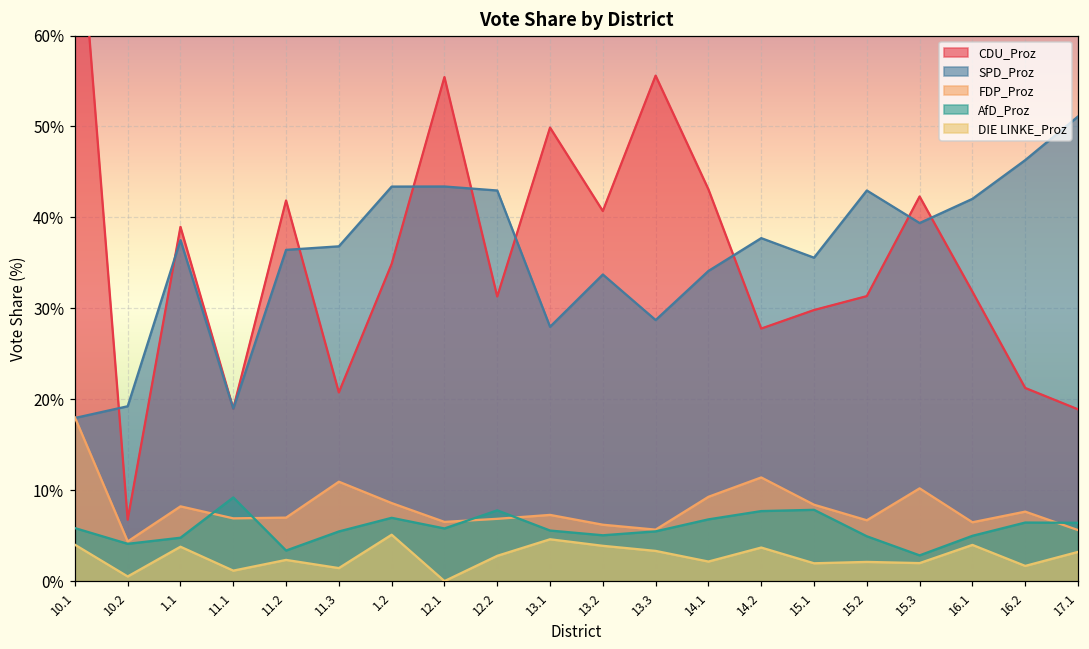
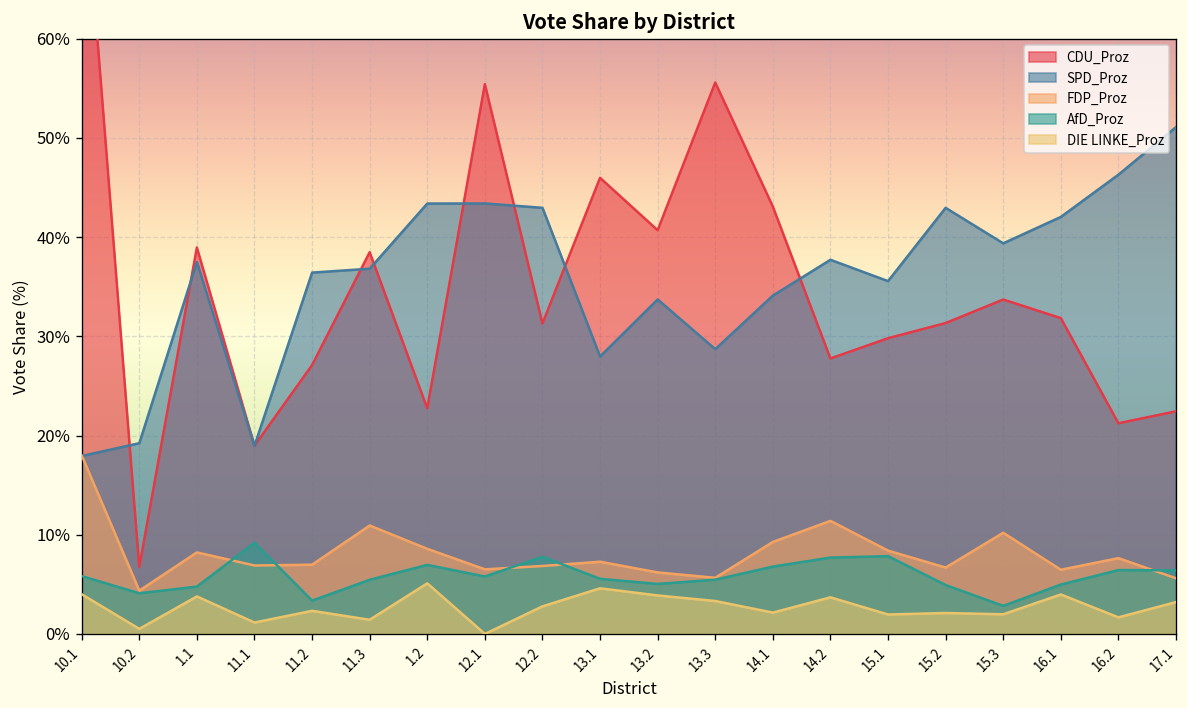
  {
    "CDU_Proz": {
      "10.2": "7%",
      "1.1": "39%",
-     "11.2": "42%",
-     "11.3": "21%",
-     "1.2": "35%",
+     "11.2": "27%",
+     "11.3": "38%",
+     "1.2": "23%",
      "12.1": "55%",
      "12.2": "31%",
-     "13.1": "50%",
+     "13.1": "46%",
      "13.2": "41%",
      "13.3": "56%",
      "14.1": "43%",
      "14.2": "28%",
      "15.1": "30%",
      "15.2": "31%",
-     "15.3": "42%",
+     "15.3": "34%",
      "16.1": "32%",
      "16.2": "21%",
-     "17.1": "19%"
+     "17.1": "22%"
    }
  }
